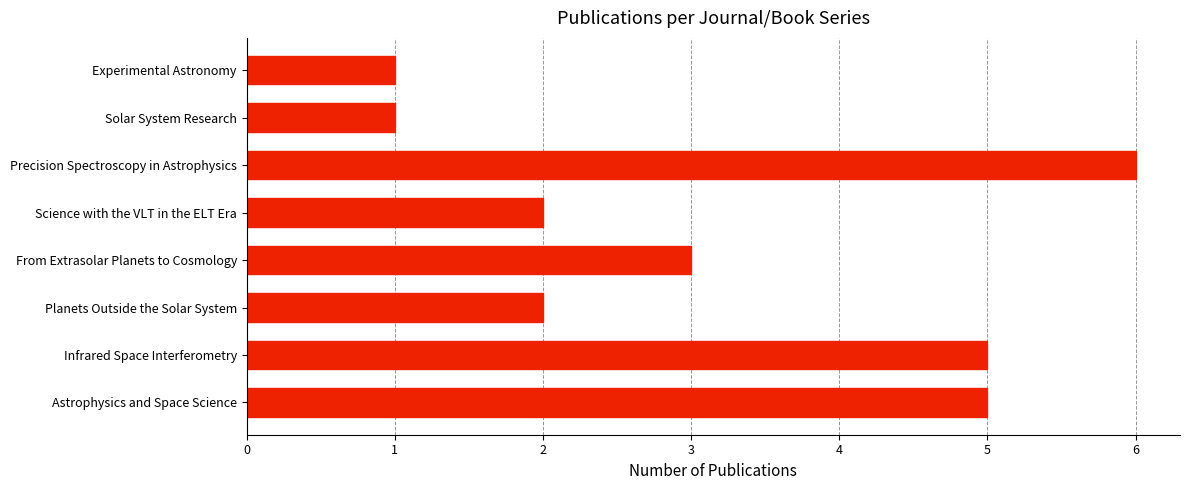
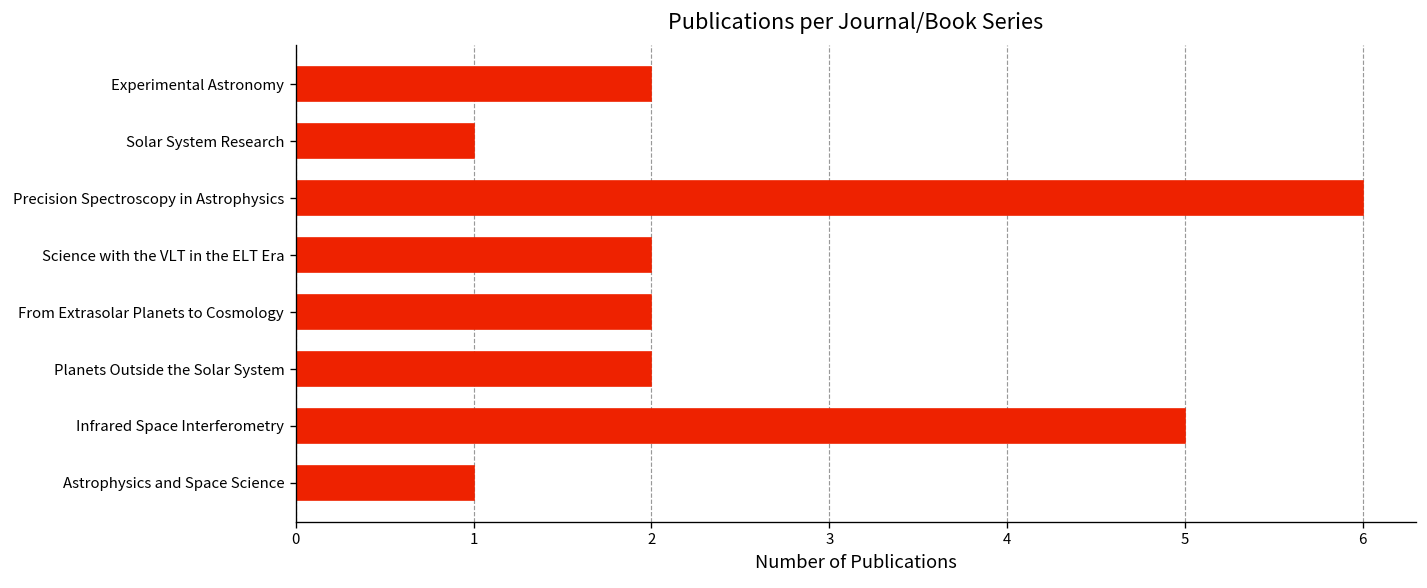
  {
-   "Experimental Astronomy": 1,
+   "Experimental Astronomy": 2,
    "Solar System Research": 1,
    "Precision Spectroscopy in Astrophysics": 6,
    "Science with the VLT in the ELT Era": 2,
-   "From Extrasolar Planets to Cosmology": 3,
+   "From Extrasolar Planets to Cosmology": 2,
    "Planets Outside the Solar System": 2,
    "Infrared Space Interferometry": 5,
-   "Astrophysics and Space Science": 5
+   "Astrophysics and Space Science": 1
  }
